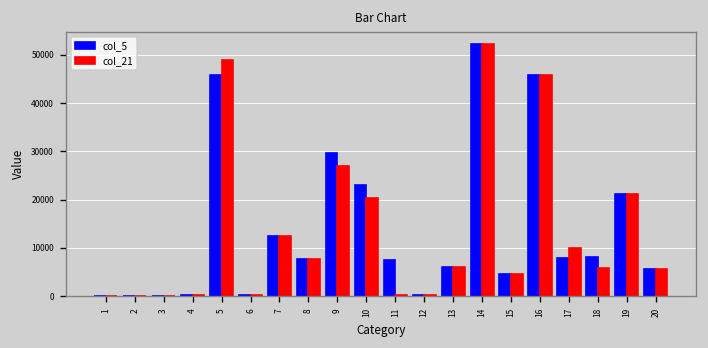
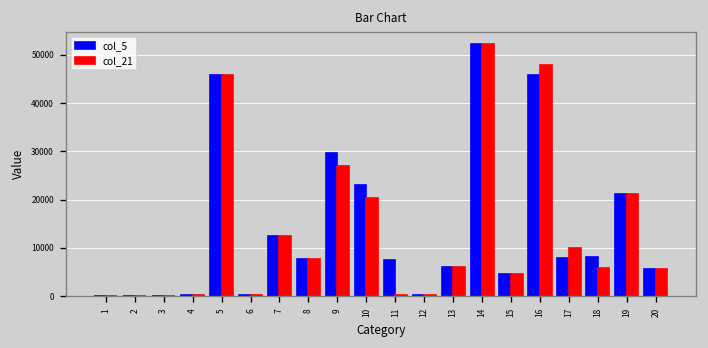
  {
    "col_5": {
      "5": 46000,
      "7": 12000,
      "8": 8000,
      "9": 30000,
      "10": 23000,
      "11": 7000,
      "13": 6000,
      "14": 52000,
      "15": 5000,
      "16": 46000,
      "17": 8000,
      "18": 8000,
      "19": 21000,
      "20": 6000
    },
    "col_21": {
-     "5": 49000,
+     "5": 46000,
      "7": 12000,
      "8": 8000,
      "9": 27000,
      "10": 20000,
      "13": 6000,
      "14": 52000,
      "15": 5000,
-     "16": 46000,
+     "16": 48000,
      "17": 10000,
      "18": 6000,
      "19": 21000,
      "20": 6000
    }
  }
